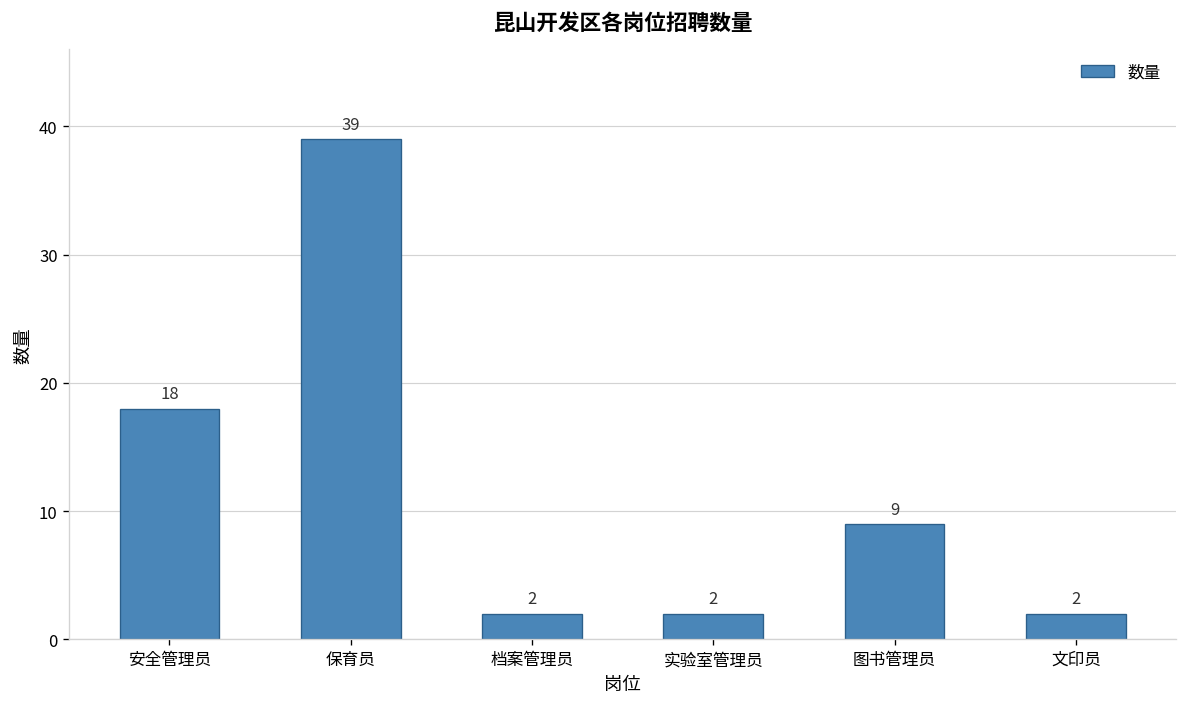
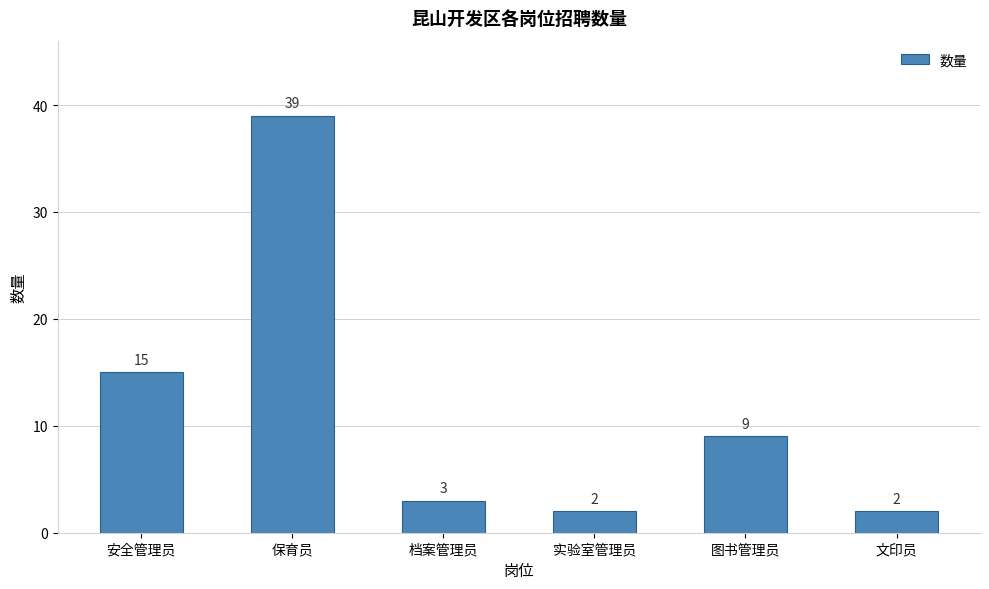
  {
-   "安全管理员": 18,
+   "安全管理员": 15,
    "保育员": 39,
-   "档案管理员": 2,
+   "档案管理员": 3,
    "实验室管理员": 2,
    "图书管理员": 9,
    "文印员": 2
  }
